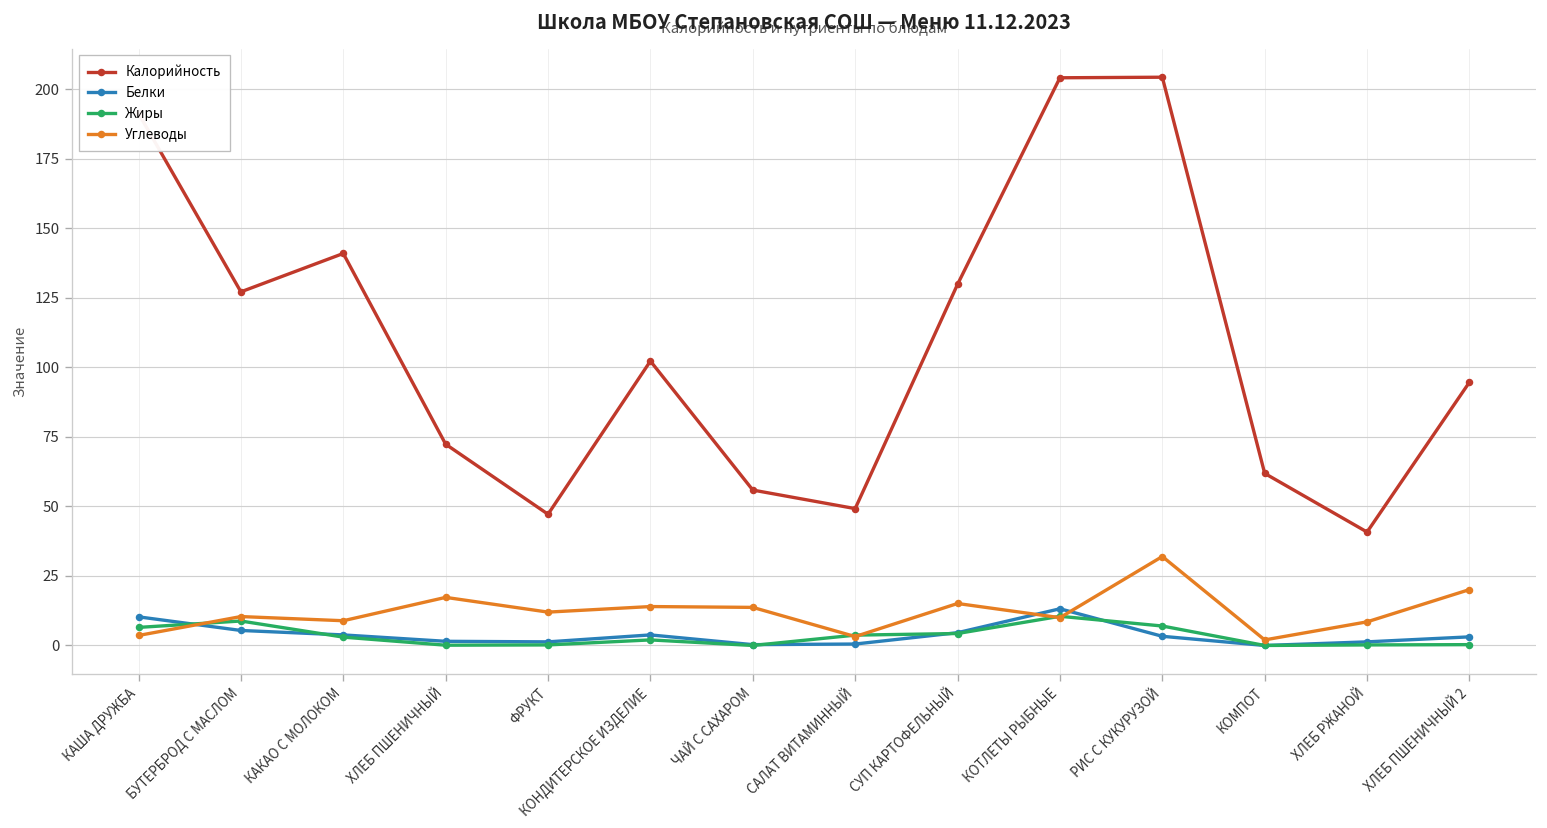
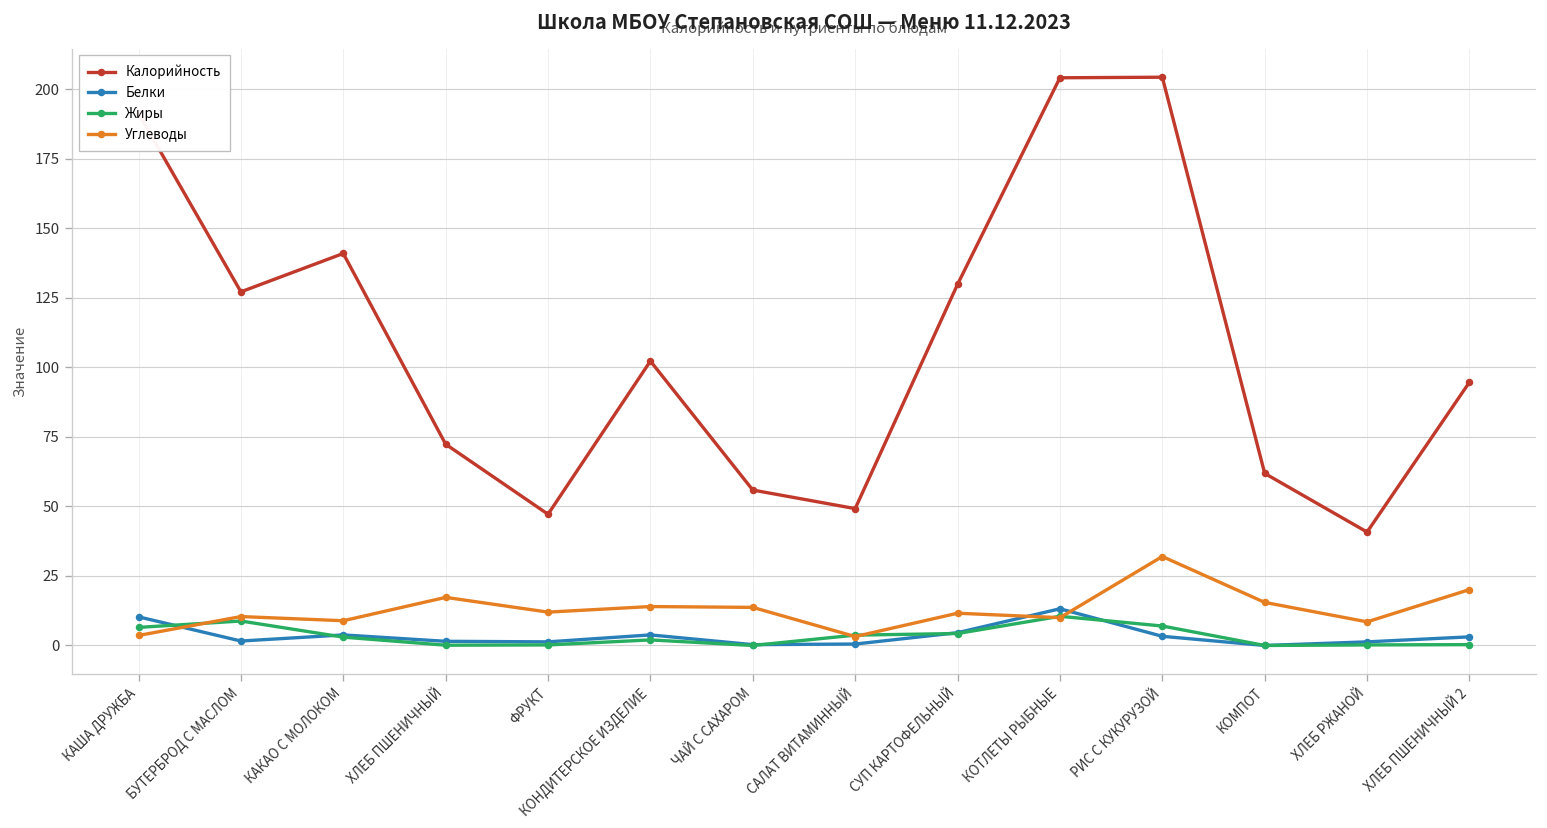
  {
    "Калорийность": {
      "БУТЕРБРОД С МАСЛОМ": 127,
      "КАКАО С МОЛОКОМ": 141,
      "ХЛЕБ ПШЕНИЧНЫЙ": 72,
      "ФРУКТ": 47,
      "КОНДИТЕРСКОЕ ИЗДЕЛИЕ": 102,
      "ЧАЙ С САХАРОМ": 56,
      "САЛАТ ВИТАМИННЫЙ": 49,
      "СУП КАРТОФЕЛЬНЫЙ": 130,
      "КОТЛЕТЫ РЫБНЫЕ": 204,
      "РИС С КУКУРУЗОЙ": 204,
      "КОМПОТ": 62,
      "ХЛЕБ РЖАНОЙ": 41,
      "ХЛЕБ ПШЕНИЧНЫЙ 2": 95
    },
    "Белки": {
      "КАША ДРУЖБА": 10,
-     "БУТЕРБРОД С МАСЛОМ": 5,
+     "БУТЕРБРОД С МАСЛОМ": 2,
      "ХЛЕБ ПШЕНИЧНЫЙ": 2,
      "КОНДИТЕРСКОЕ ИЗДЕЛИЕ": 4,
      "САЛАТ ВИТАМИННЫЙ": 1,
      "КОТЛЕТЫ РЫБНЫЕ": 13,
      "РИС С КУКУРУЗОЙ": 3,
      "ХЛЕБ ПШЕНИЧНЫЙ 2": 3
    },
    "Жиры": {
      "КАША ДРУЖБА": 7,
      "БУТЕРБРОД С МАСЛОМ": 9,
      "ХЛЕБ ПШЕНИЧНЫЙ": 0,
      "КОНДИТЕРСКОЕ ИЗДЕЛИЕ": 2,
      "РИС С КУКУРУЗОЙ": 7,
      "ХЛЕБ ПШЕНИЧНЫЙ 2": 0
    },
    "Углеводы": {
      "КАША ДРУЖБА": 4,
      "БУТЕРБРОД С МАСЛОМ": 10,
      "КАКАО С МОЛОКОМ": 9,
      "ХЛЕБ ПШЕНИЧНЫЙ": 17,
      "ФРУКТ": 12,
      "КОНДИТЕРСКОЕ ИЗДЕЛИЕ": 14,
      "ЧАЙ С САХАРОМ": 14,
-     "СУП КАРТОФЕЛЬНЫЙ": 15,
+     "СУП КАРТОФЕЛЬНЫЙ": 12,
      "РИС С КУКУРУЗОЙ": 32,
-     "КОМПОТ": 2,
+     "КОМПОТ": 16,
      "ХЛЕБ РЖАНОЙ": 9,
      "ХЛЕБ ПШЕНИЧНЫЙ 2": 20
    }
  }
